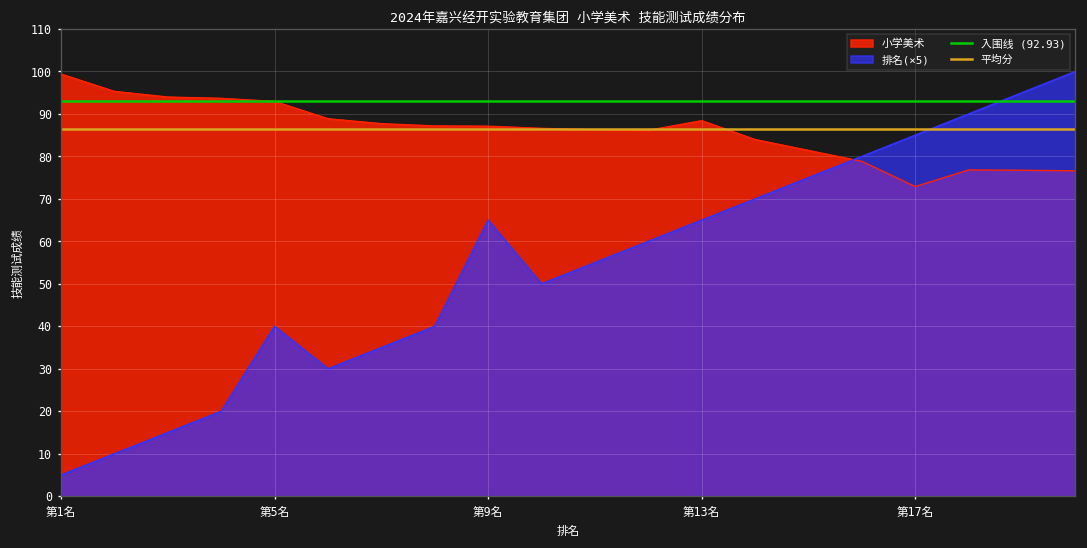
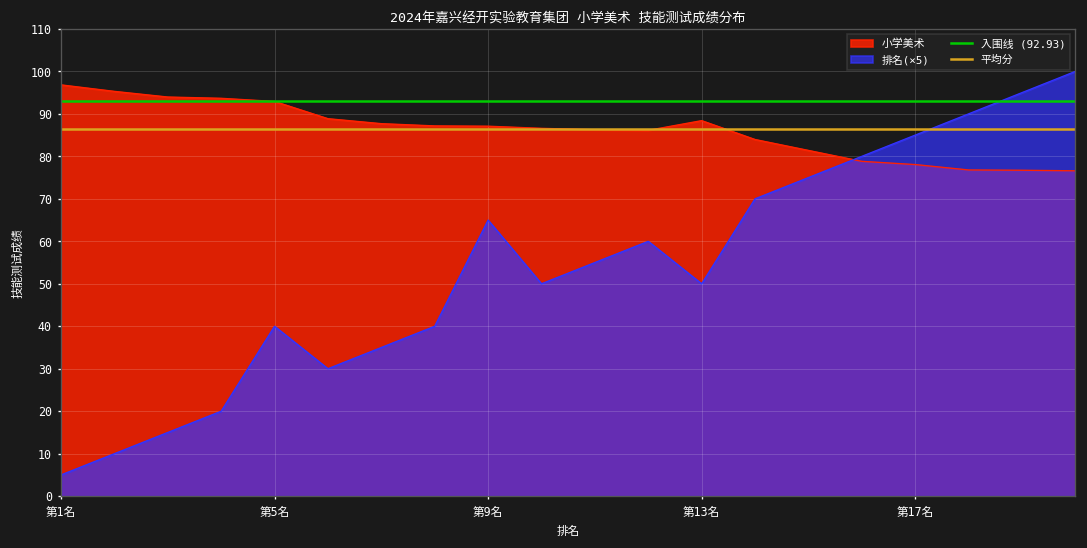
  {
    "小学美术": {
-     "第1名": 99,
+     "第1名": 97,
      "第13名": 88,
-     "第17名": 73
+     "第17名": 78
    },
    "排名(×5)": {
      "第1名": 5,
      "第5名": 40,
      "第9名": 65,
-     "第13名": 65,
+     "第13名": 50,
      "第17名": 85
    },
    "入围线 (92.93)": {
      "第1名": 93,
      "第9名": 93,
      "第13名": 93,
      "第17名": 93
    },
    "平均分": {
      "第1名": 86,
      "第5名": 86,
      "第13名": 86,
      "第17名": 86
    }
  }
